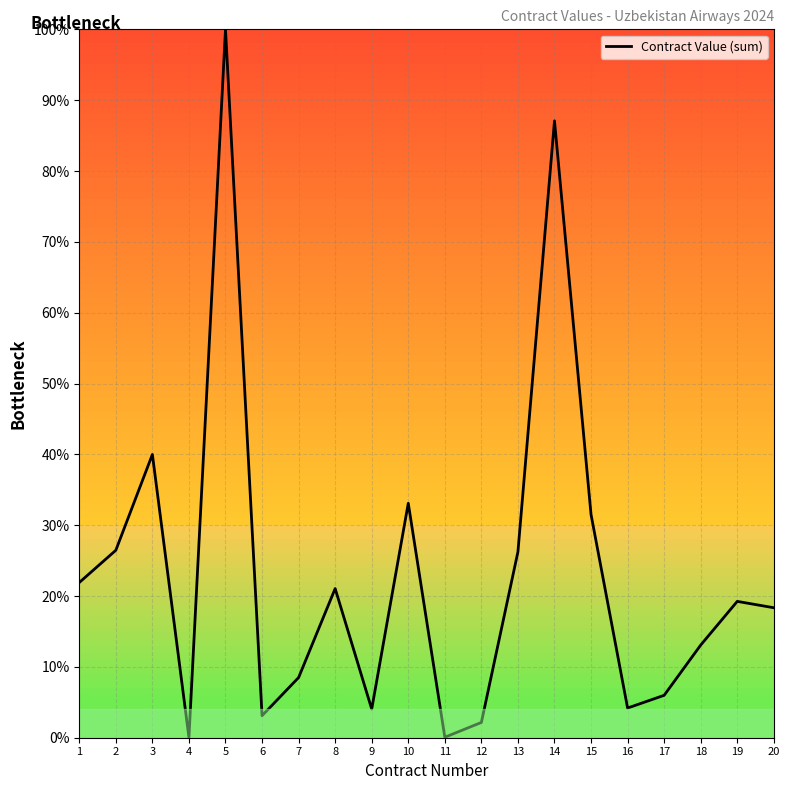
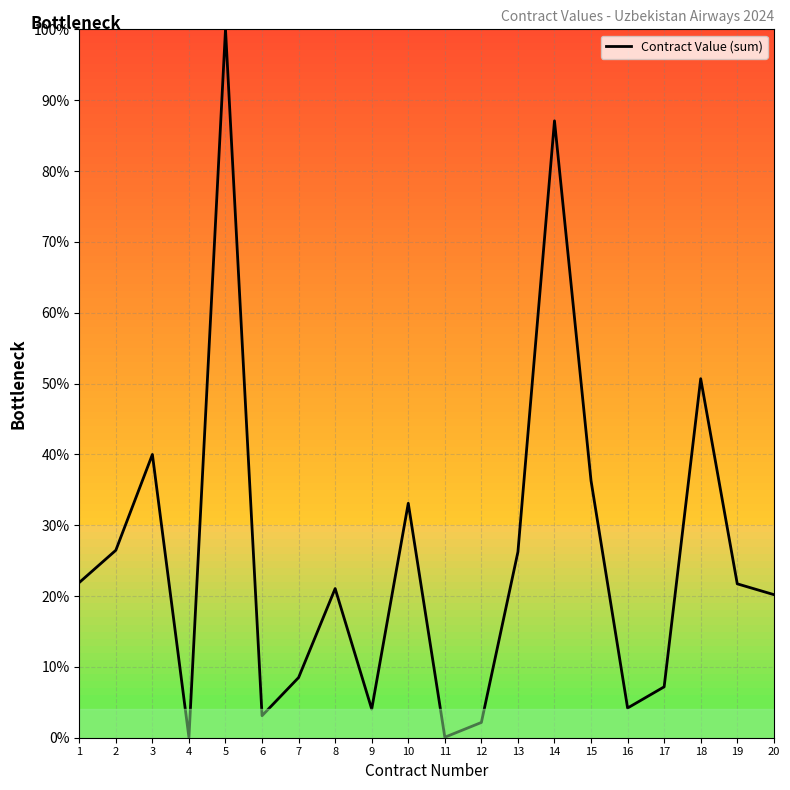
  {
    "1": "22%",
    "2": "26%",
    "3": "40%",
    "5": "100%",
    "7": "8%",
    "8": "21%",
    "9": "4%",
    "10": "33%",
    "13": "26%",
    "14": "87%",
-   "15": "32%",
+   "15": "36%",
    "16": "4%",
-   "17": "6%",
-   "18": "13%",
-   "19": "19%",
-   "20": "18%"
+   "17": "7%",
+   "18": "51%",
+   "19": "22%",
+   "20": "20%"
  }
